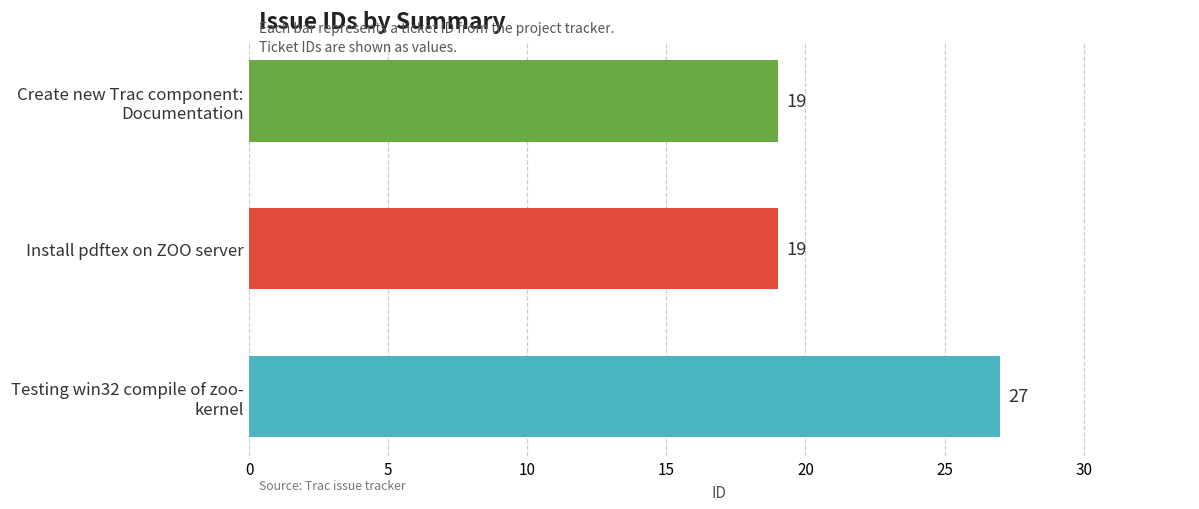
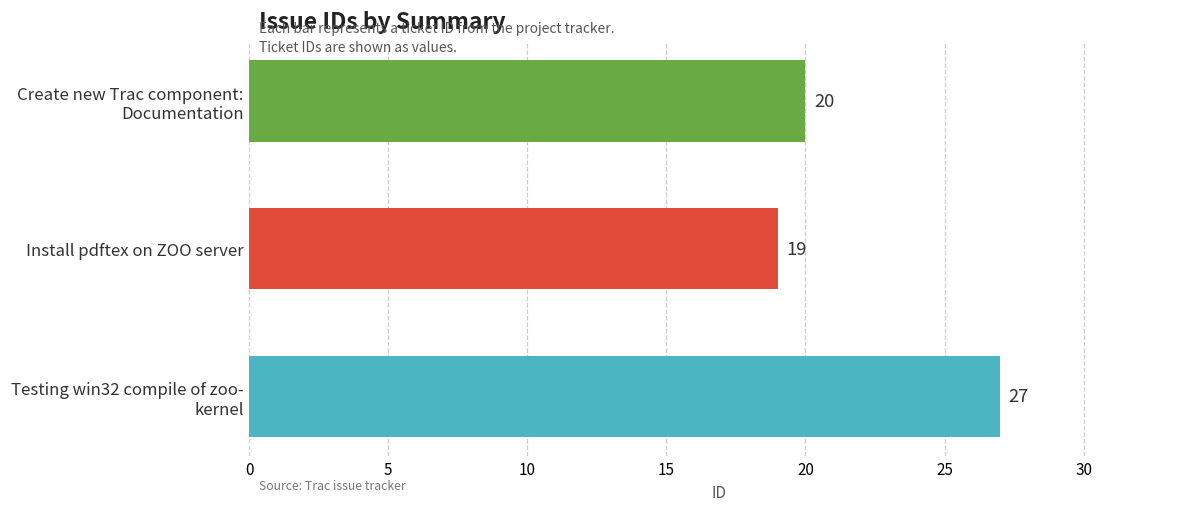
  {
-   "Create new Trac component: Documentation": 19,
+   "Create new Trac component: Documentation": 20,
    "Install pdftex on ZOO server": 19,
    "Testing win32 compile of zoo- kernel": 27
  }
